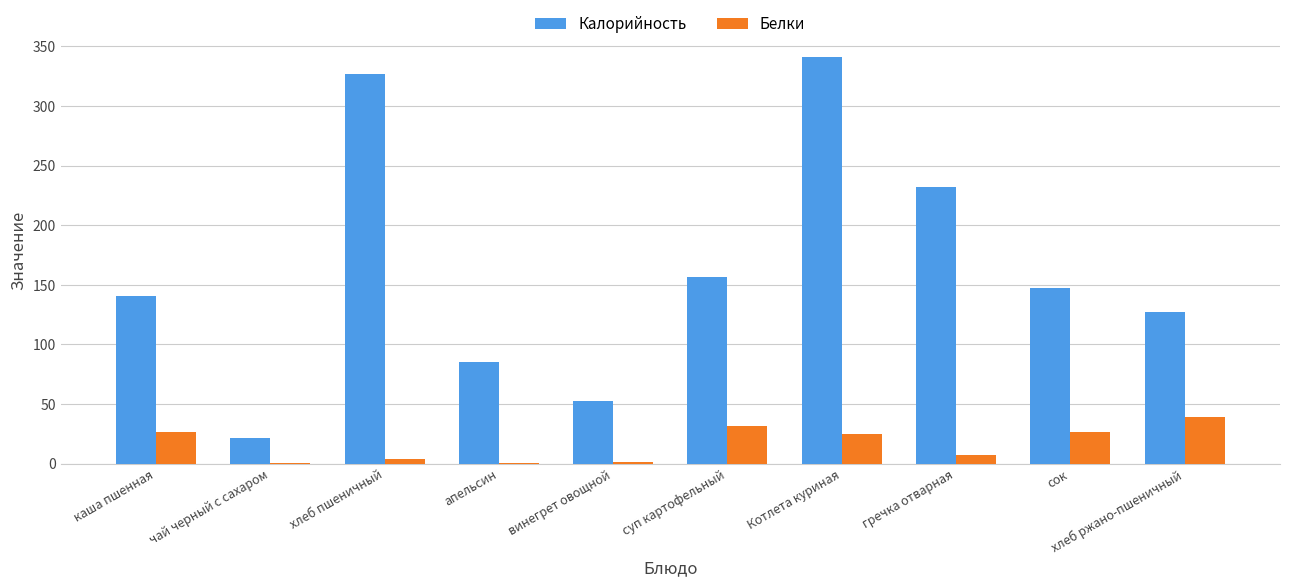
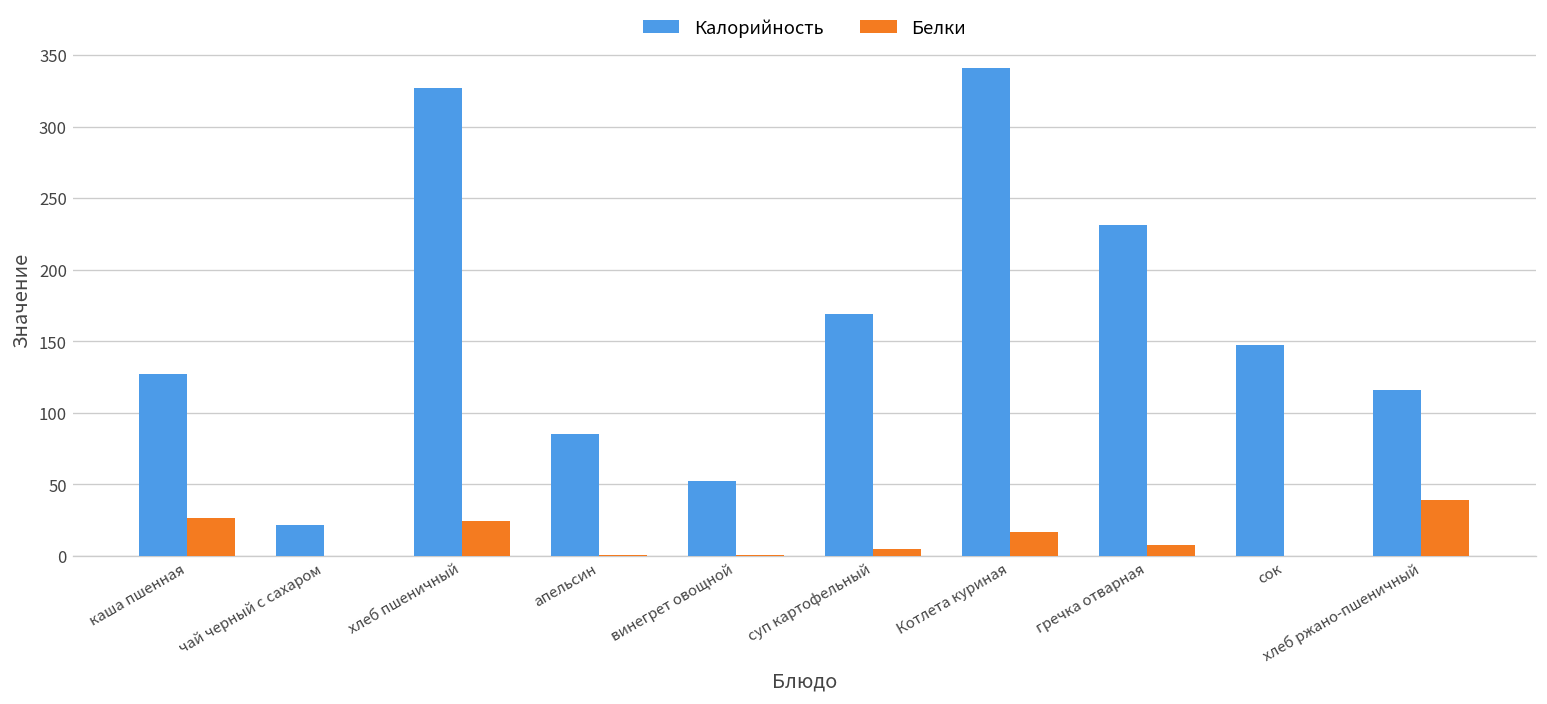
  {
    "Калорийность": {
-     "каша пшенная": 140,
+     "каша пшенная": 127,
      "чай черный с сахаром": 21,
      "хлеб пшеничный": 327,
      "апельсин": 85,
      "винегрет овощной": 53,
-     "суп картофельный": 156,
+     "суп картофельный": 169,
      "Котлета куриная": 341,
      "гречка отварная": 232,
      "сок": 147,
-     "хлеб ржано-пшеничный": 127
+     "хлеб ржано-пшеничный": 116
    },
    "Белки": {
      "каша пшенная": 26,
-     "хлеб пшеничный": 4,
-     "суп картофельный": 32,
-     "Котлета куриная": 25,
+     "хлеб пшеничный": 25,
+     "суп картофельный": 5,
+     "Котлета куриная": 17,
      "гречка отварная": 8,
-     "сок": 27,
+     "сок": 0,
      "хлеб ржано-пшеничный": 39
    }
  }
